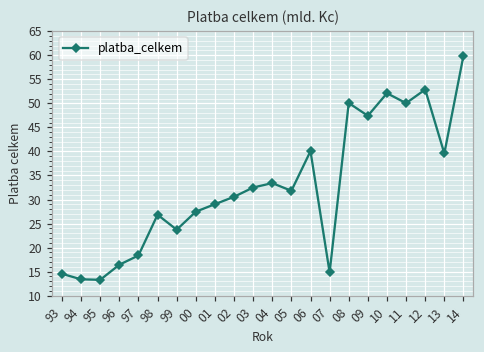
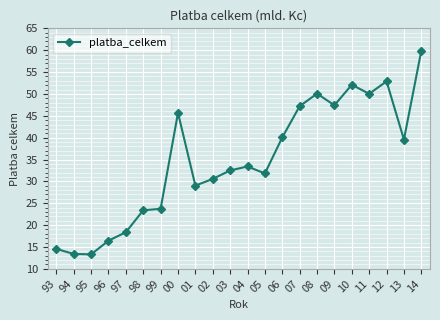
  {
    "93": 15,
    "94": 13,
    "95": 13,
    "96": 16,
    "97": 18,
-   "98": 27,
+   "98": 23,
    "99": 24,
-   "00": 27,
+   "00": 46,
    "01": 29,
    "02": 31,
    "03": 32,
    "04": 33,
    "05": 32,
    "06": 40,
-   "07": 15,
+   "07": 47,
    "08": 50,
    "09": 47,
    "10": 52,
    "11": 50,
    "12": 53,
    "13": 40,
    "14": 60
  }
